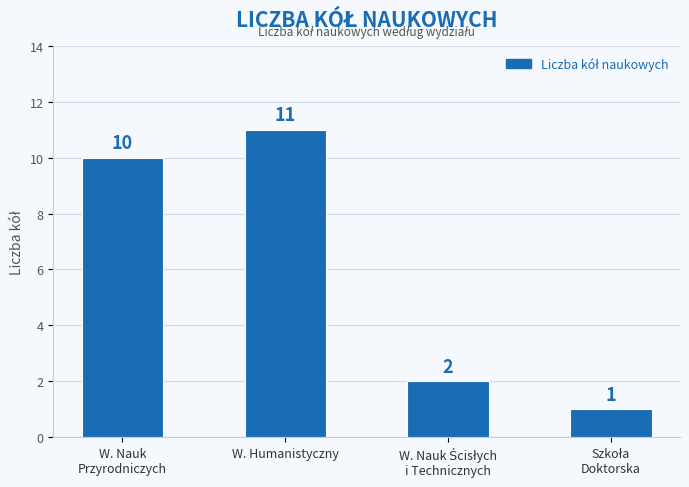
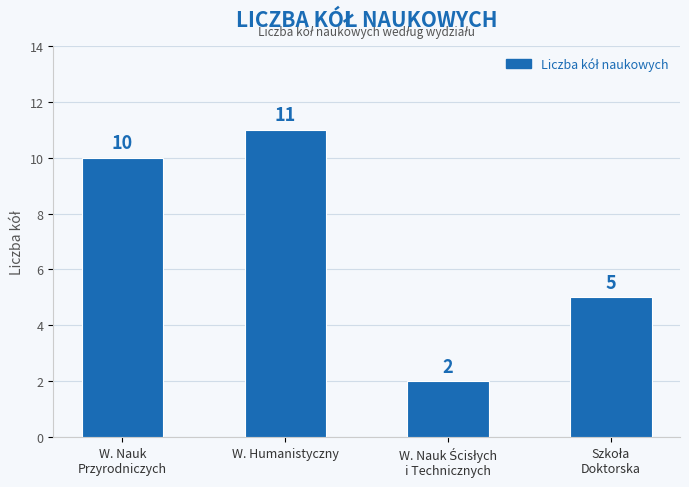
  {
    "W. Nauk Przyrodniczych": 10,
    "W. Humanistyczny": 11,
    "W. Nauk Ścisłych i Technicznych": 2,
-   "Szkoła Doktorska": 1
+   "Szkoła Doktorska": 5
  }
